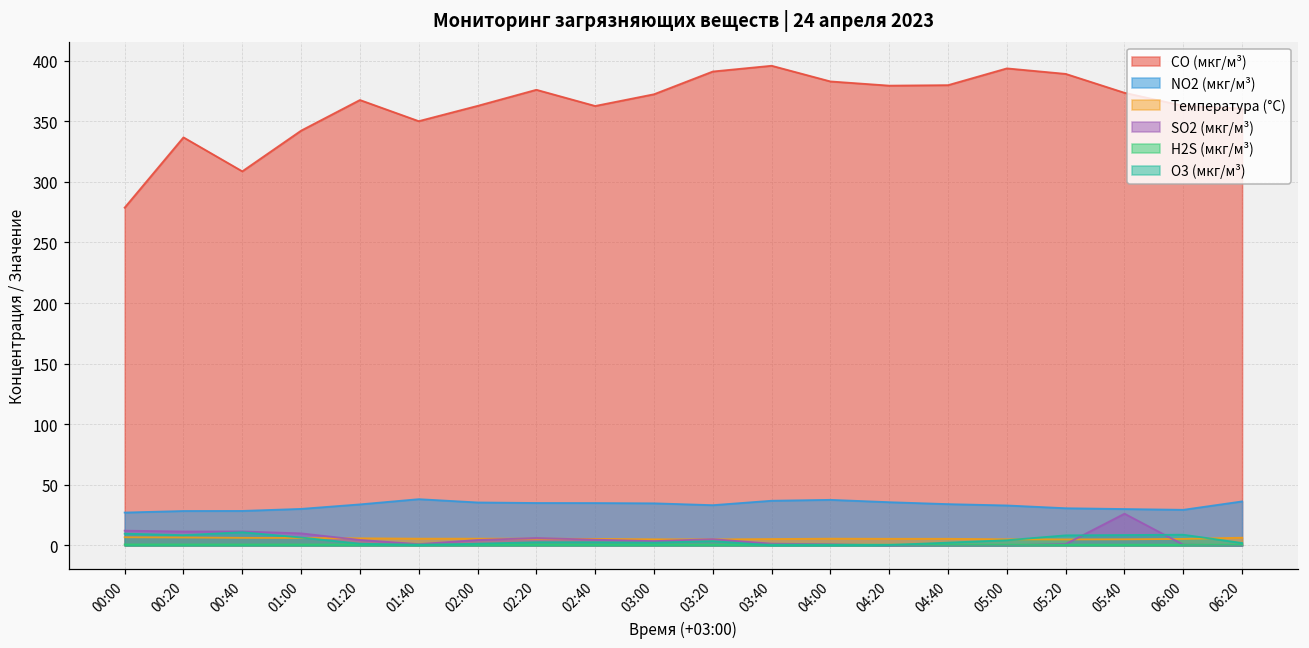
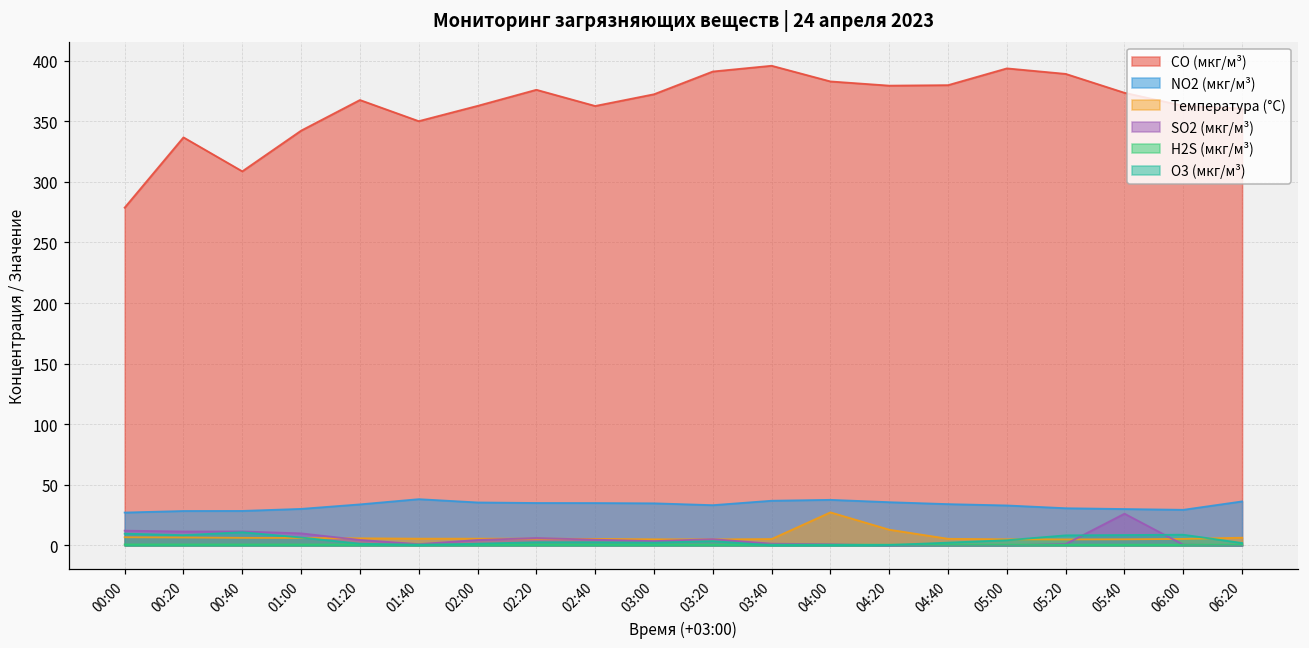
  {
    "CO (мкг/м³)": {
      "00:00": 279,
      "00:20": 337,
      "00:40": 309,
      "01:00": 342,
      "01:20": 367,
      "01:40": 350,
      "02:00": 363,
      "02:20": 376,
      "02:40": 363,
      "03:00": 372,
      "03:20": 391,
      "03:40": 396,
      "04:00": 383,
      "04:20": 379,
      "04:40": 380,
      "05:00": 394,
      "05:20": 389,
      "05:40": 373
    },
    "Температура (°C)": {
      "00:00": 7,
      "00:40": 6,
      "01:40": 6,
      "03:40": 5,
-     "04:00": 6,
-     "04:20": 6,
+     "04:00": 27,
+     "04:20": 13,
      "04:40": 6,
      "05:20": 5,
      "05:40": 5,
      "06:00": 5,
      "06:20": 6
    },
    "SO2 (мкг/м³)": {
      "00:00": 12,
      "00:20": 12,
      "01:00": 10,
      "05:40": 26
    }
  }
